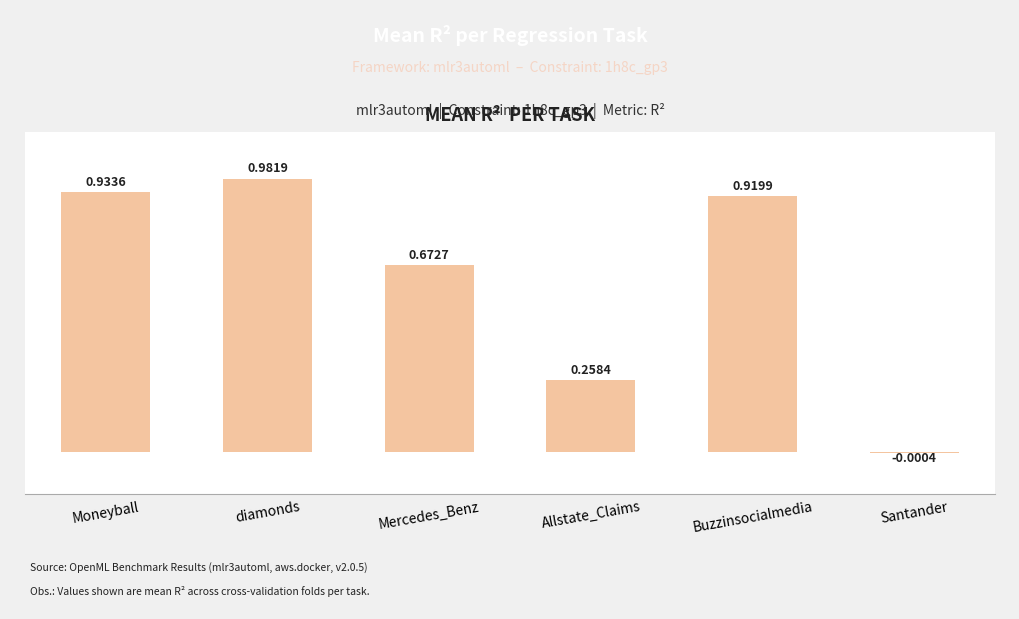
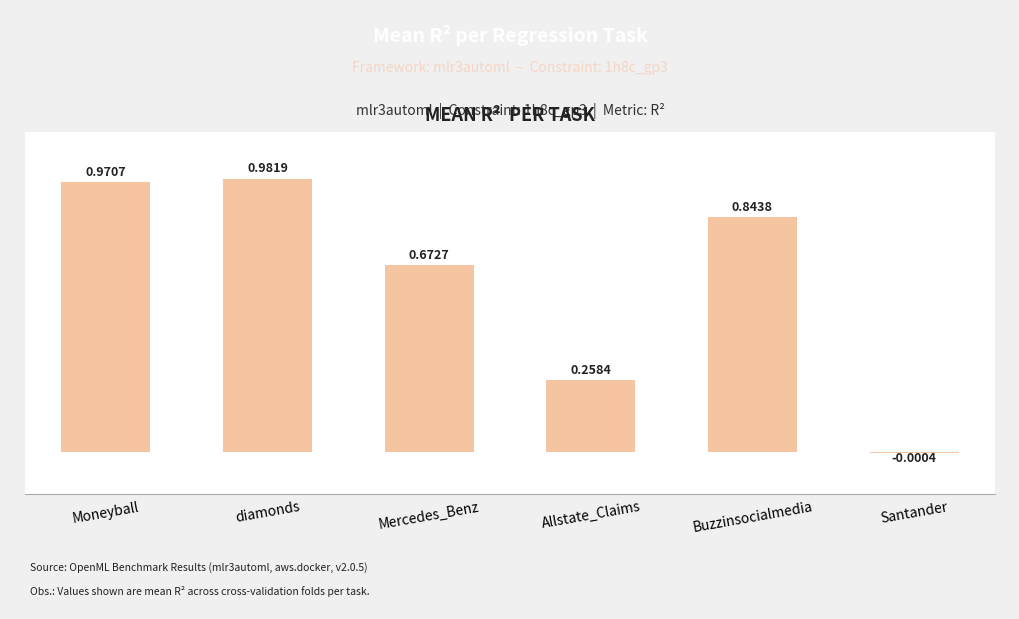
  {
-   "Moneyball": 0.9336,
+   "Moneyball": 0.9707,
    "diamonds": 0.9819,
    "Mercedes_Benz": 0.6727,
    "Allstate_Claims": 0.2584,
-   "Buzzinsocialmedia": 0.9199,
+   "Buzzinsocialmedia": 0.8438,
    "Santander": -0.0004
  }
